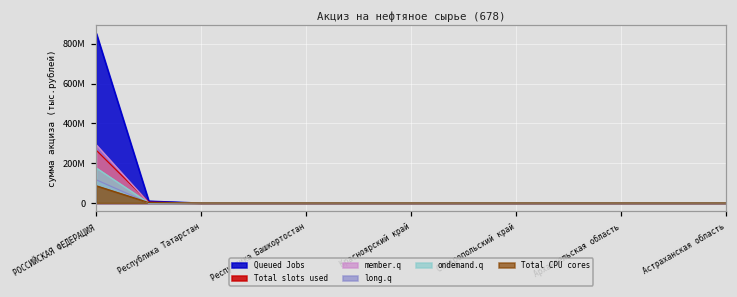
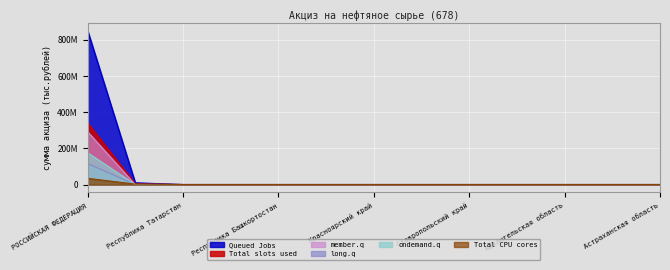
  {
    "Queued Jobs": {
      "РОССИЙСКАЯ ФЕДЕРАЦИЯ": 850000000
    },
    "Total slots used": {
-     "РОССИЙСКАЯ ФЕДЕРАЦИЯ": 260000000
+     "РОССИЙСКАЯ ФЕДЕРАЦИЯ": 340000000
    },
    "member.q": {
      "РОССИЙСКАЯ ФЕДЕРАЦИЯ": 290000000
    },
    "long.q": {
      "РОССИЙСКАЯ ФЕДЕРАЦИЯ": 120000000
    },
    "ondemand.q": {
      "РОССИЙСКАЯ ФЕДЕРАЦИЯ": 180000000
    },
    "Total CPU cores": {
-     "РОССИЙСКАЯ ФЕДЕРАЦИЯ": 90000000
+     "РОССИЙСКАЯ ФЕДЕРАЦИЯ": 30000000
    }
  }
